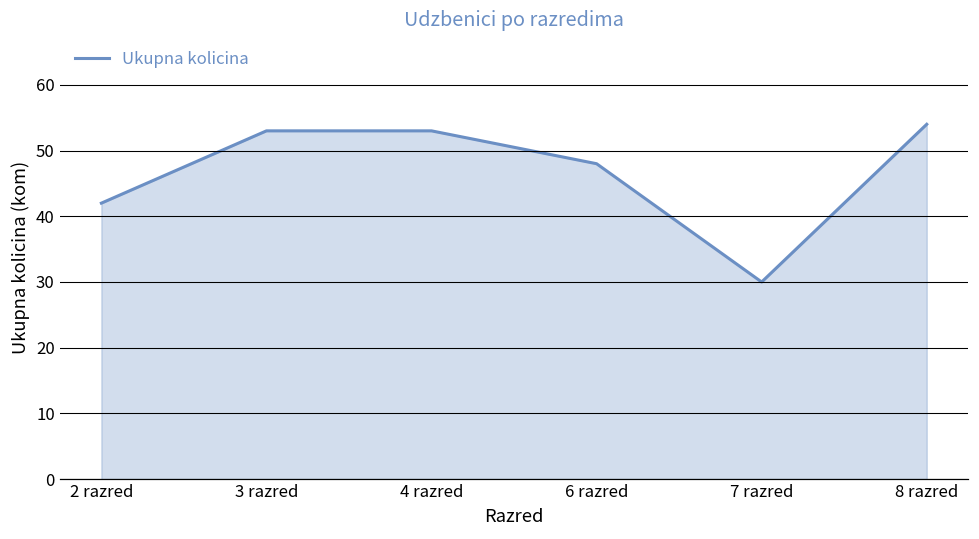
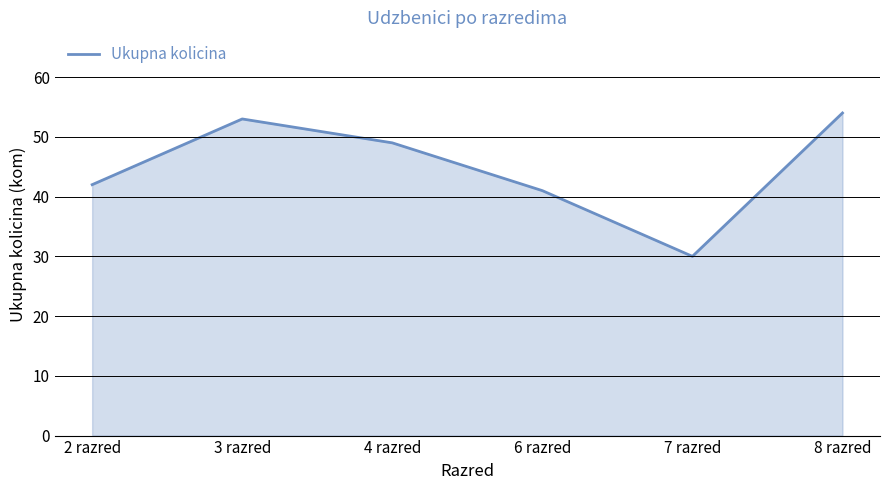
  {
    "2 razred": 42,
    "3 razred": 53,
-   "4 razred": 53,
-   "6 razred": 48,
+   "4 razred": 49,
+   "6 razred": 41,
    "7 razred": 30,
    "8 razred": 54
  }
